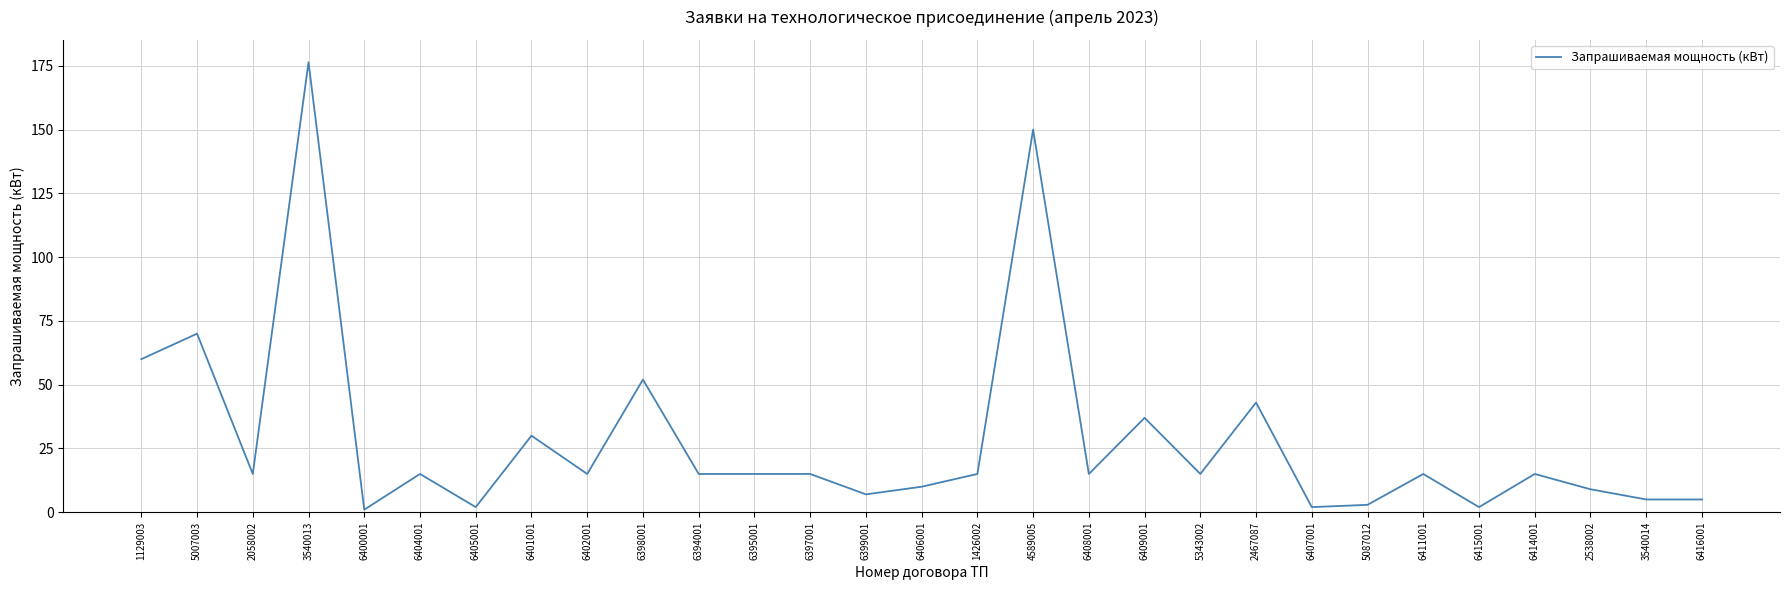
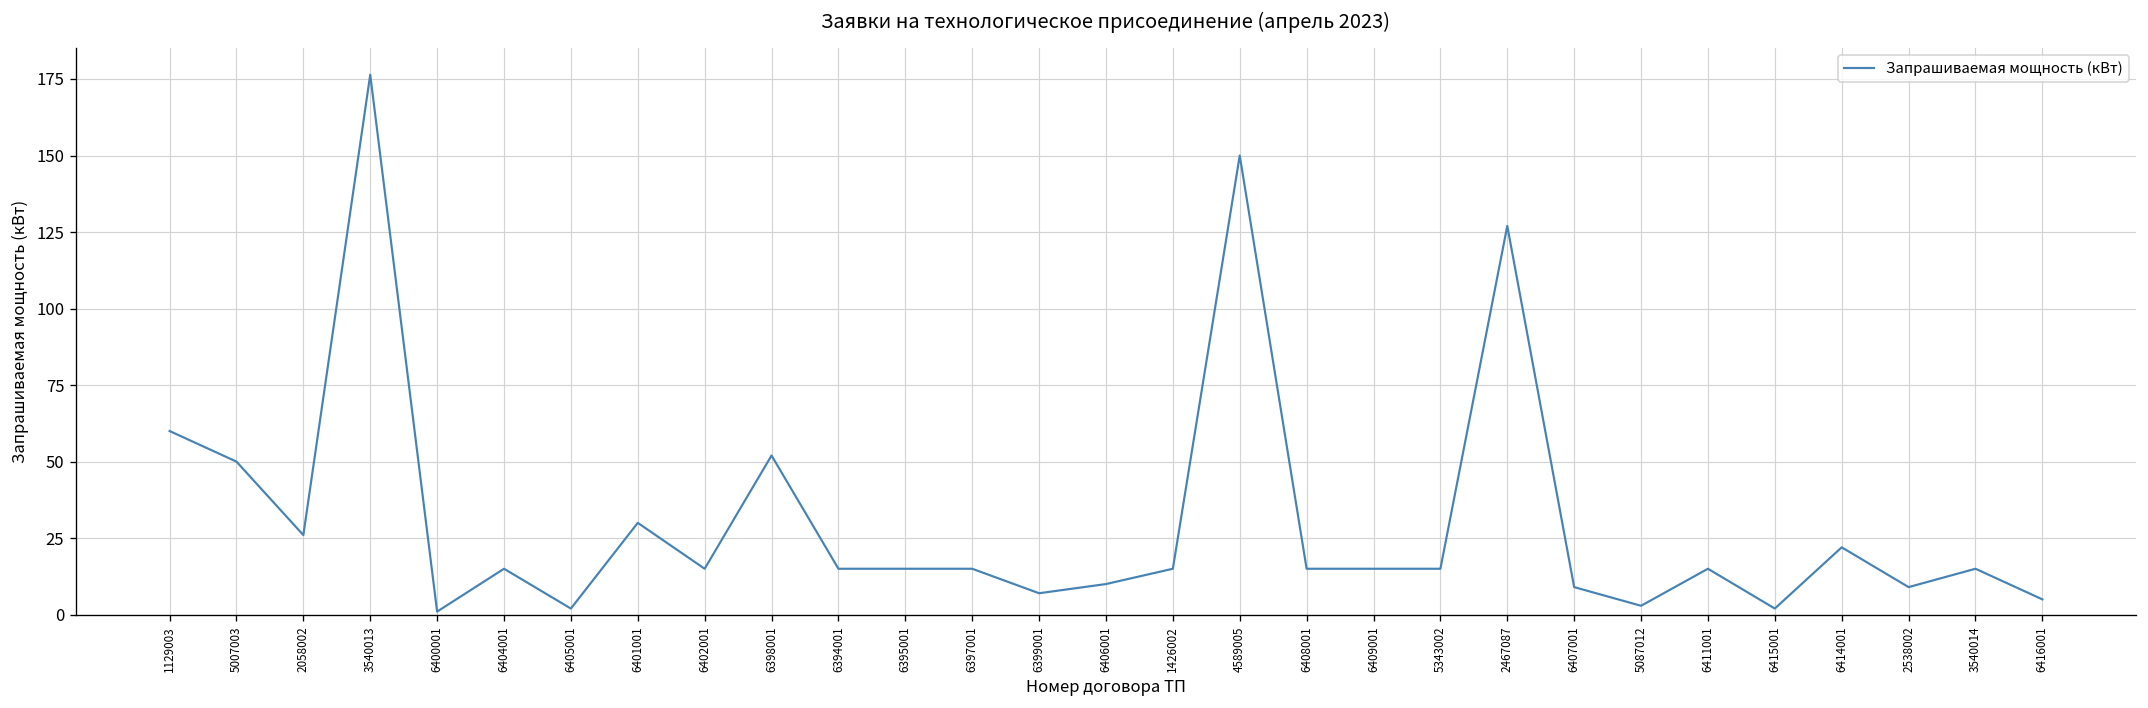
  {
    "1129003": 60,
-   "5007003": 70,
-   "2058002": 15,
+   "5007003": 50,
+   "2058002": 26,
    "3540013": 176,
    "6400001": 1,
    "6404001": 15,
    "6405001": 2,
    "6401001": 30,
    "6402001": 15,
    "6398001": 52,
    "6394001": 15,
    "6395001": 15,
    "6397001": 15,
    "6399001": 7,
    "6406001": 10,
    "1426002": 15,
    "4589005": 150,
    "6408001": 15,
-   "6409001": 37,
+   "6409001": 15,
    "5343002": 15,
-   "2467087": 43,
-   "6407001": 2,
+   "2467087": 127,
+   "6407001": 9,
    "5087012": 3,
    "6411001": 15,
    "6415001": 2,
-   "6414001": 15,
+   "6414001": 22,
    "2538002": 9,
-   "3540014": 5,
+   "3540014": 15,
    "6416001": 5
  }
